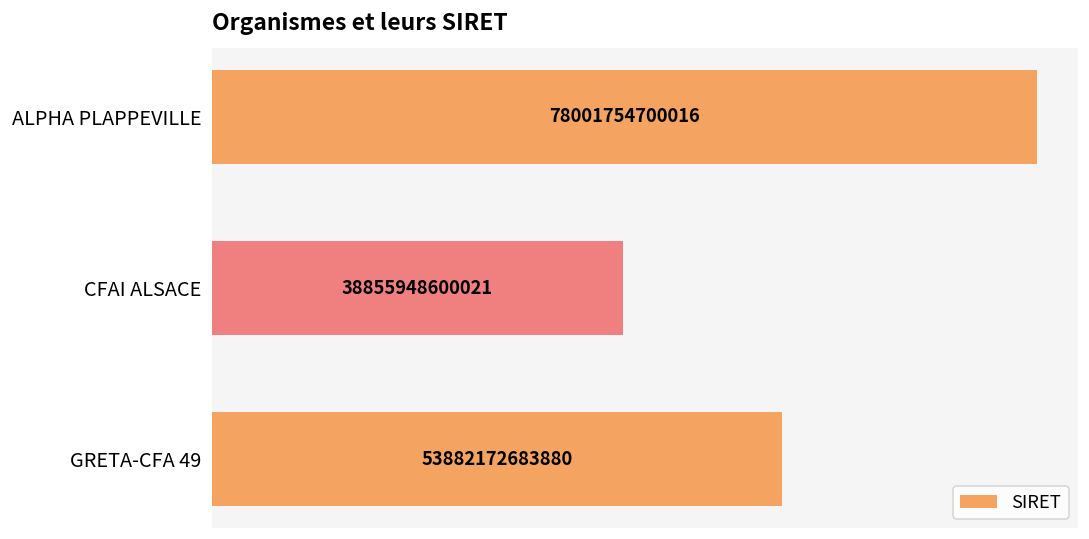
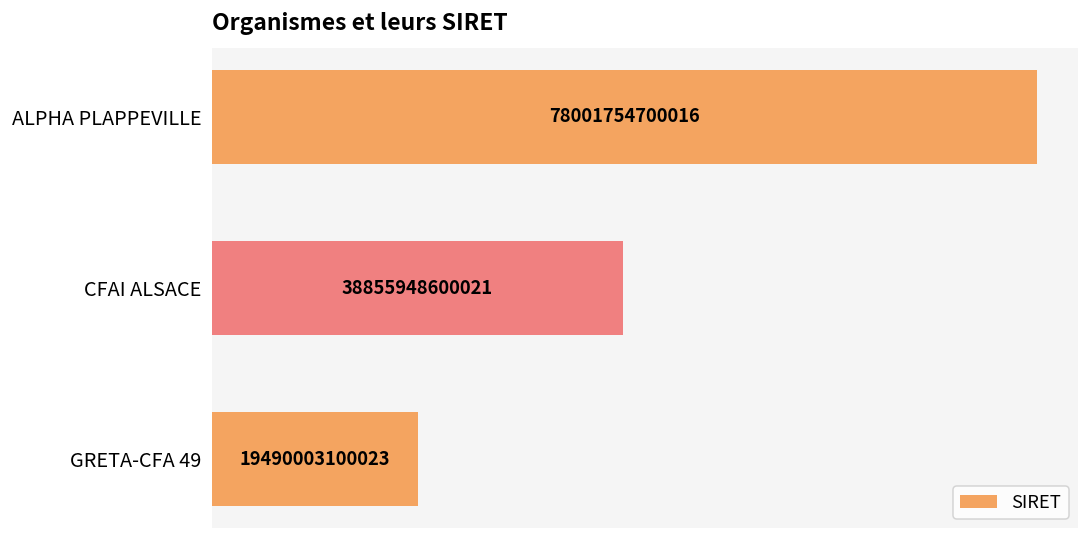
  {
    "ALPHA PLAPPEVILLE": 78001754700016,
    "CFAI ALSACE": 38855948600021,
-   "GRETA-CFA 49": 53882172683880
+   "GRETA-CFA 49": 19490003100023
  }
